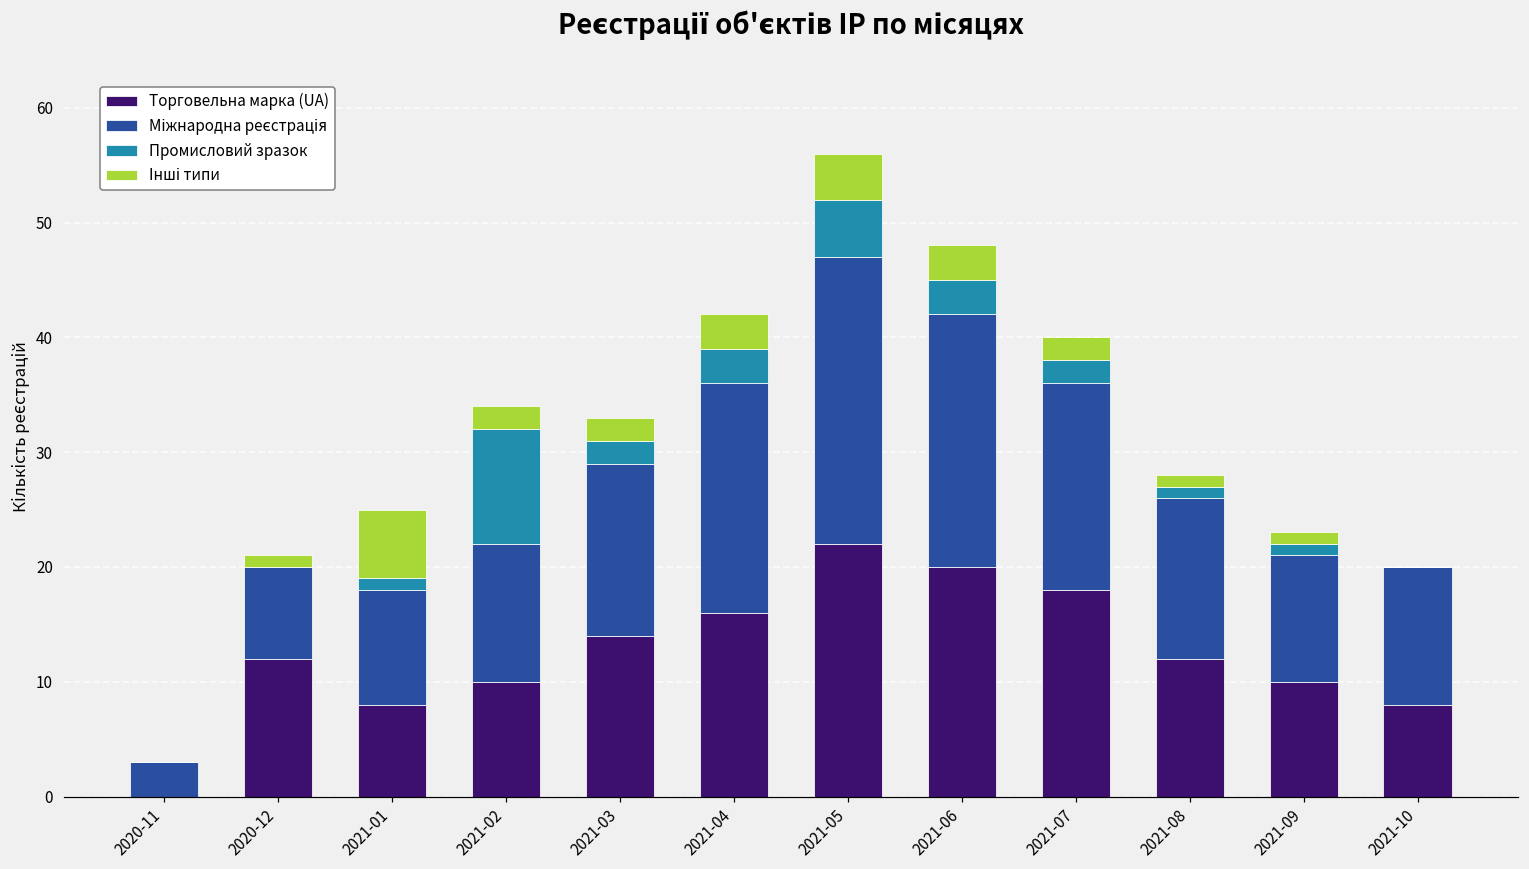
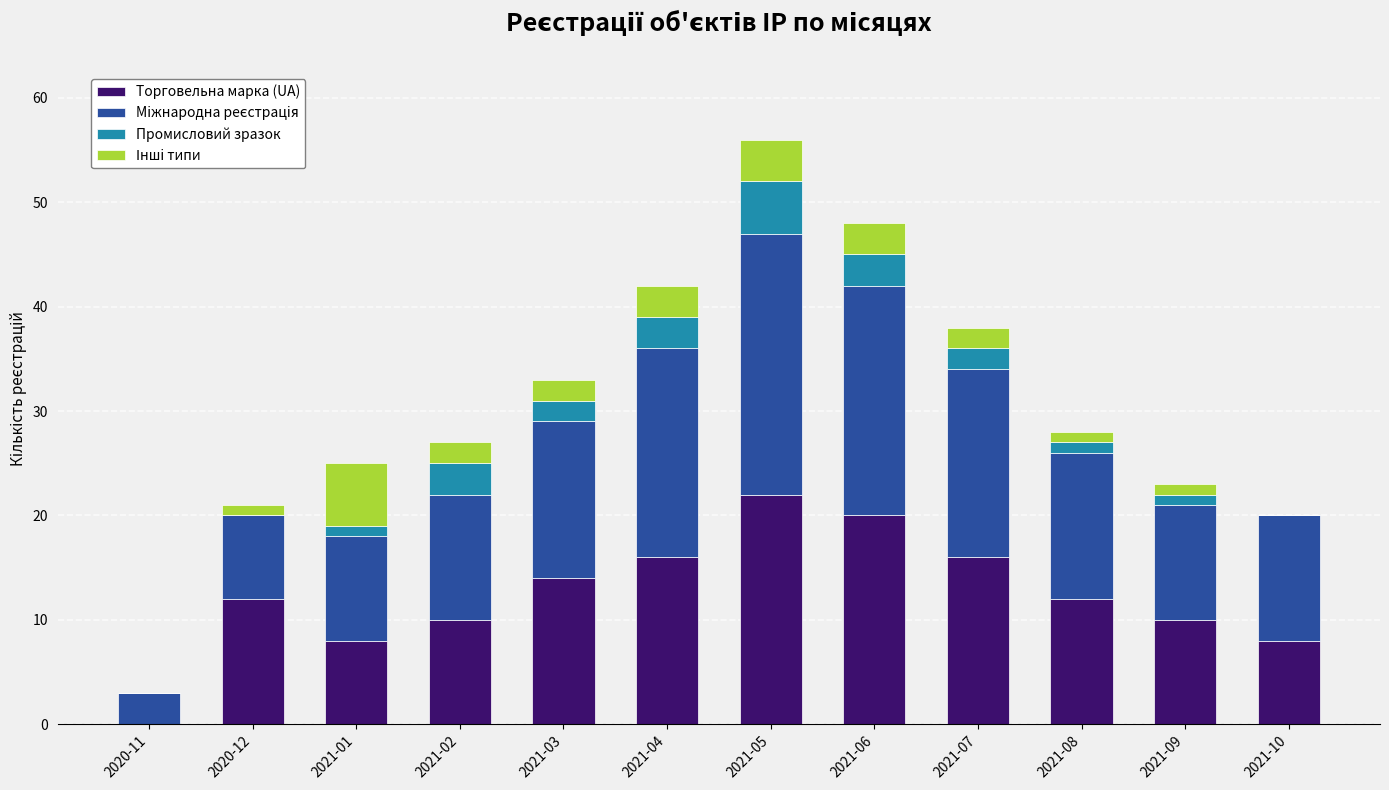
  {
    "Торговельна марка (UA)": {
      "2020-11": 0,
      "2020-12": 12,
      "2021-01": 8,
      "2021-02": 10,
      "2021-03": 14,
      "2021-04": 16,
      "2021-05": 22,
      "2021-06": 20,
-     "2021-07": 18,
+     "2021-07": 16,
      "2021-08": 12,
      "2021-09": 10,
      "2021-10": 8
    },
    "Міжнародна реєстрація": {
      "2020-11": 3,
      "2020-12": 8,
      "2021-01": 10,
      "2021-02": 12,
      "2021-03": 15,
      "2021-04": 20,
      "2021-05": 25,
      "2021-06": 22,
      "2021-07": 18,
      "2021-08": 14,
      "2021-09": 11,
      "2021-10": 12
    },
    "Промисловий зразок": {
      "2020-11": 0,
      "2020-12": 0,
      "2021-01": 1,
-     "2021-02": 10,
+     "2021-02": 3,
      "2021-03": 2,
      "2021-04": 3,
      "2021-05": 5,
      "2021-06": 3,
      "2021-07": 2,
      "2021-08": 1,
      "2021-09": 1,
      "2021-10": 0
    },
    "Інші типи": {
      "2020-11": 0,
      "2020-12": 1,
      "2021-01": 6,
      "2021-02": 2,
      "2021-03": 2,
      "2021-04": 3,
      "2021-05": 4,
      "2021-06": 3,
      "2021-07": 2,
      "2021-08": 1,
      "2021-09": 1,
      "2021-10": 0
    }
  }
